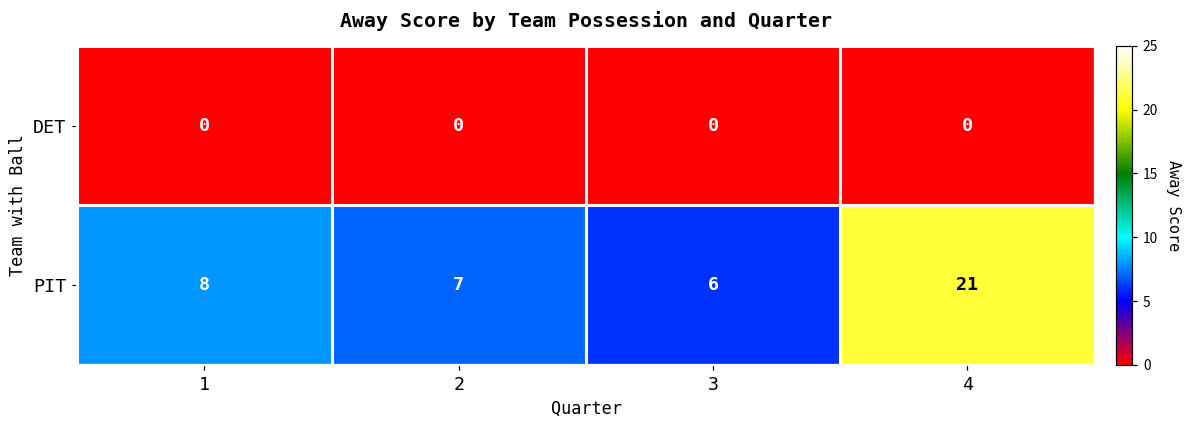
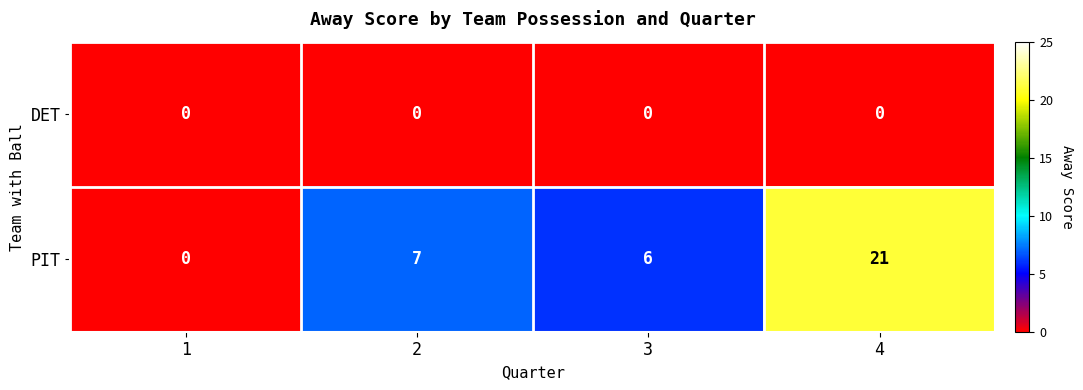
  {
    "DET": {
      "1": 0,
      "2": 0,
      "3": 0,
      "4": 0
    },
    "PIT": {
-     "1": 8,
+     "1": 0,
      "2": 7,
      "3": 6,
      "4": 21
    }
  }
